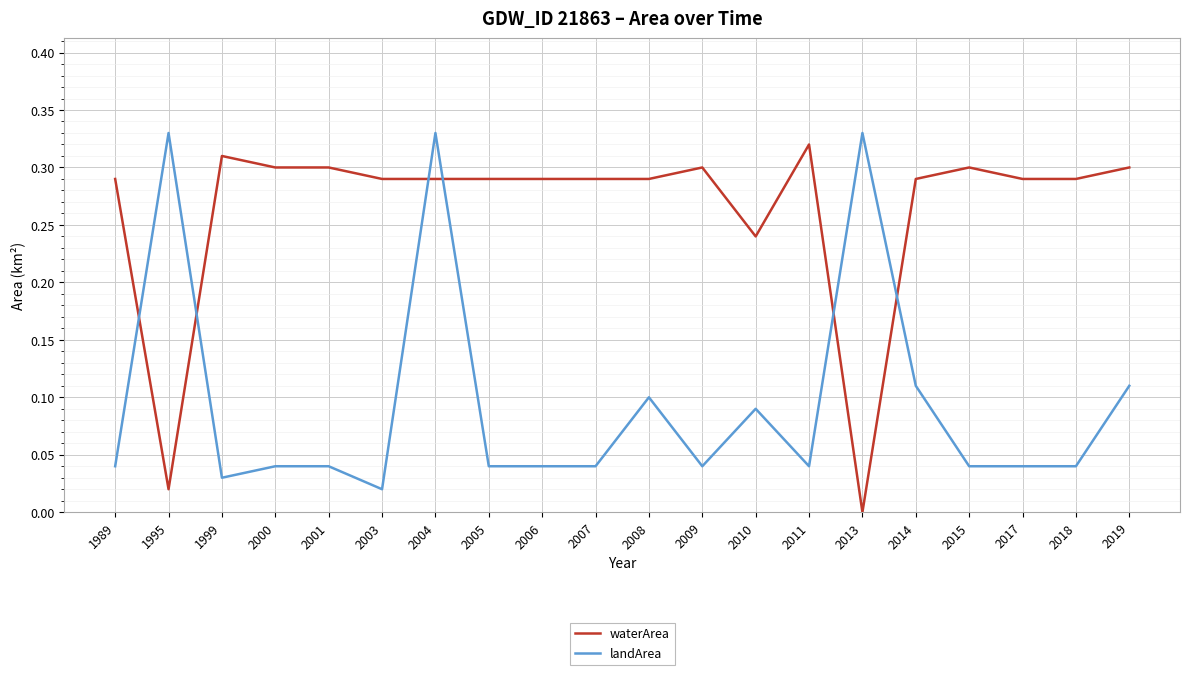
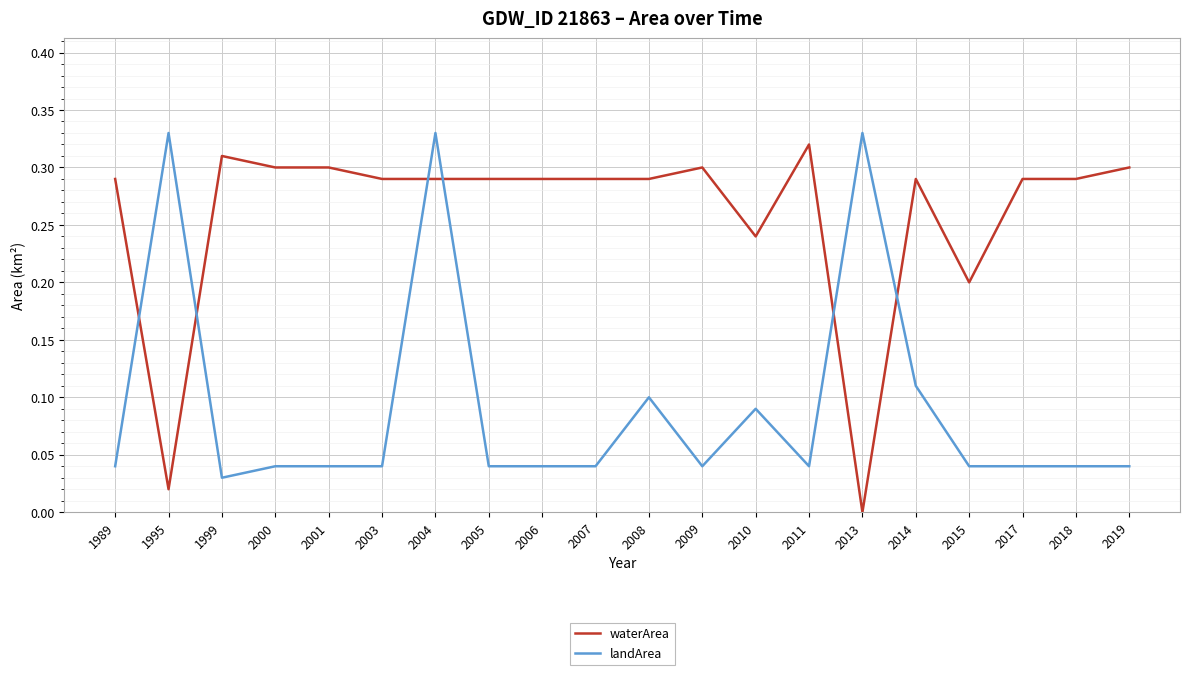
  {
    "waterArea": {
      "1989": 0.290,
      "1995": 0.020,
      "1999": 0.310,
      "2000": 0.3,
      "2001": 0.3,
      "2003": 0.290,
      "2004": 0.290,
      "2005": 0.290,
      "2006": 0.290,
      "2007": 0.290,
      "2008": 0.290,
      "2009": 0.3,
      "2010": 0.240,
      "2011": 0.320,
      "2013": 0.0,
      "2014": 0.290,
-     "2015": 0.3,
+     "2015": 0.2,
      "2017": 0.290,
      "2018": 0.290,
      "2019": 0.3
    },
    "landArea": {
      "1989": 0.04,
      "1995": 0.33,
      "1999": 0.03,
      "2000": 0.04,
      "2001": 0.04,
-     "2003": 0.02,
+     "2003": 0.04,
      "2004": 0.33,
      "2005": 0.04,
      "2006": 0.04,
      "2007": 0.04,
      "2008": 0.10,
      "2009": 0.04,
      "2010": 0.09,
      "2011": 0.04,
      "2013": 0.33,
      "2014": 0.11,
      "2015": 0.04,
      "2017": 0.04,
      "2018": 0.04,
-     "2019": 0.11
+     "2019": 0.04
    }
  }
